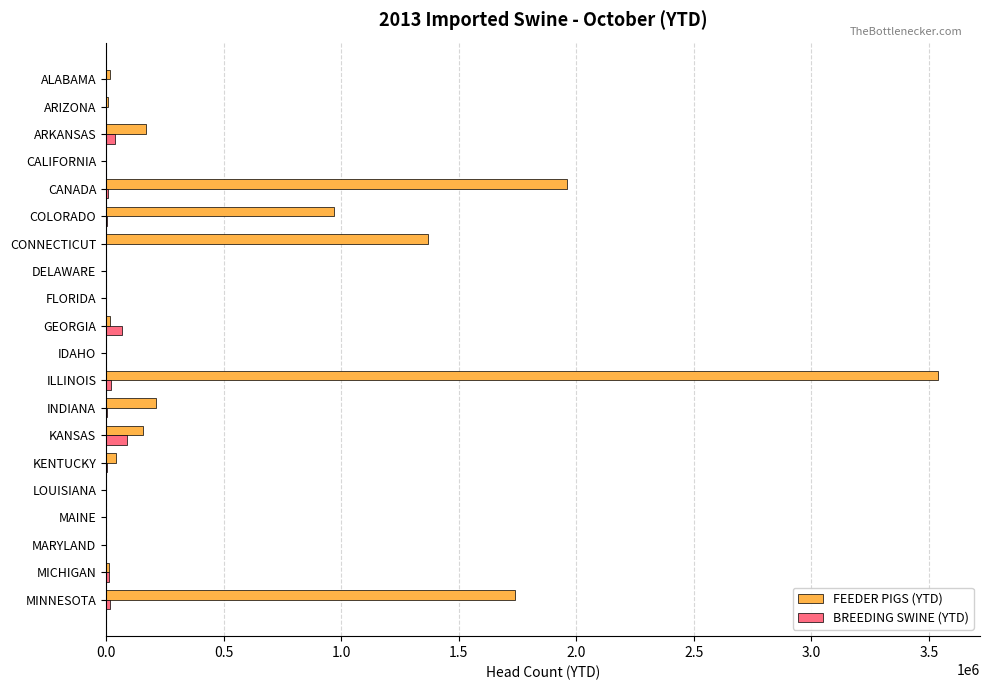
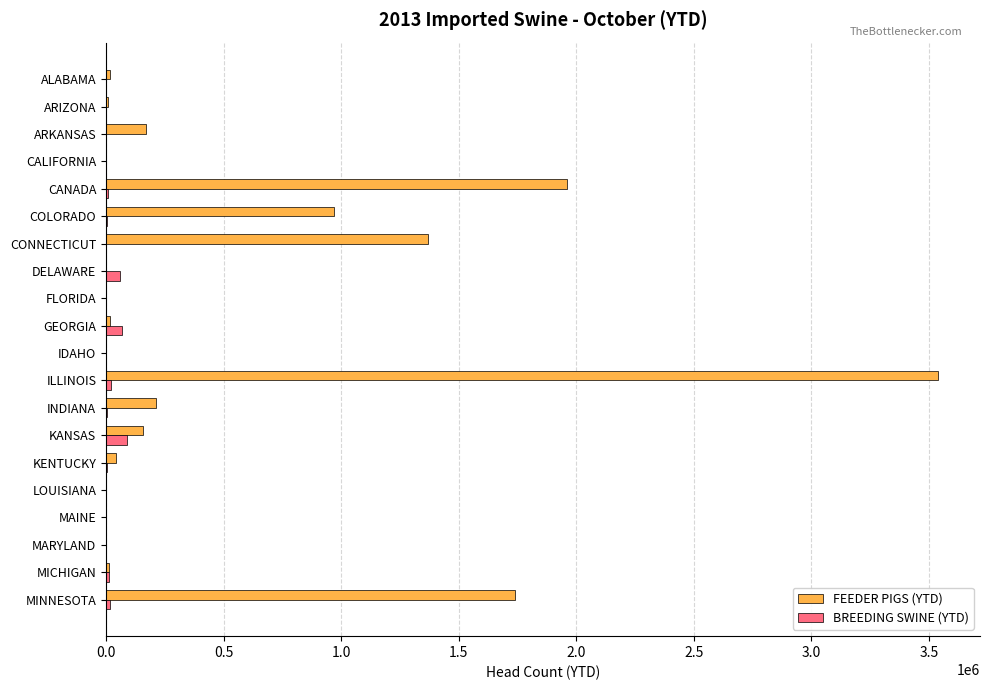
  {
    "FEEDER PIGS (YTD)": {
      "ALABAMA": 20000,
      "ARKANSAS": 170000,
      "CALIFORNIA": 0,
      "CANADA": 1960000,
      "COLORADO": 970000,
      "CONNECTICUT": 1370000,
      "DELAWARE": 0,
      "FLORIDA": 0,
      "GEORGIA": 20000,
      "ILLINOIS": 3540000,
      "INDIANA": 210000,
      "KANSAS": 160000,
      "KENTUCKY": 40000,
      "LOUISIANA": 0,
      "MAINE": 0,
      "MARYLAND": 0,
      "MICHIGAN": 10000,
      "MINNESOTA": 1740000
    },
    "BREEDING SWINE (YTD)": {
      "ALABAMA": 0,
-     "ARKANSAS": 40000,
+     "ARKANSAS": 0,
      "CONNECTICUT": 0,
-     "DELAWARE": 0,
+     "DELAWARE": 60000,
      "GEORGIA": 70000,
      "ILLINOIS": 20000,
      "KANSAS": 90000,
      "MAINE": 0,
      "MARYLAND": 0,
      "MICHIGAN": 10000,
      "MINNESOTA": 20000
    }
  }
